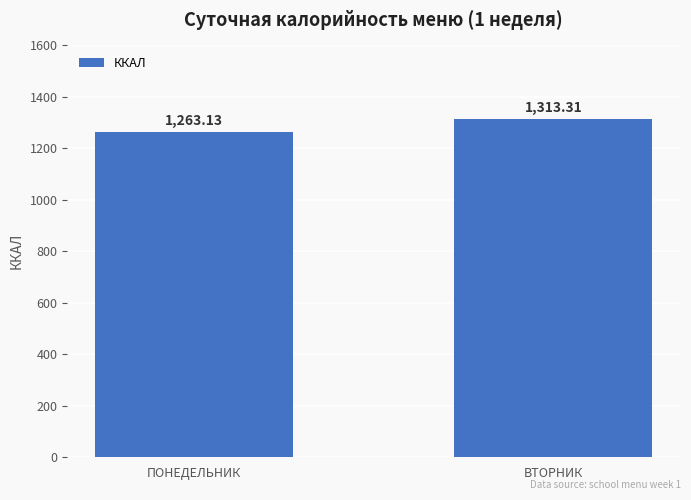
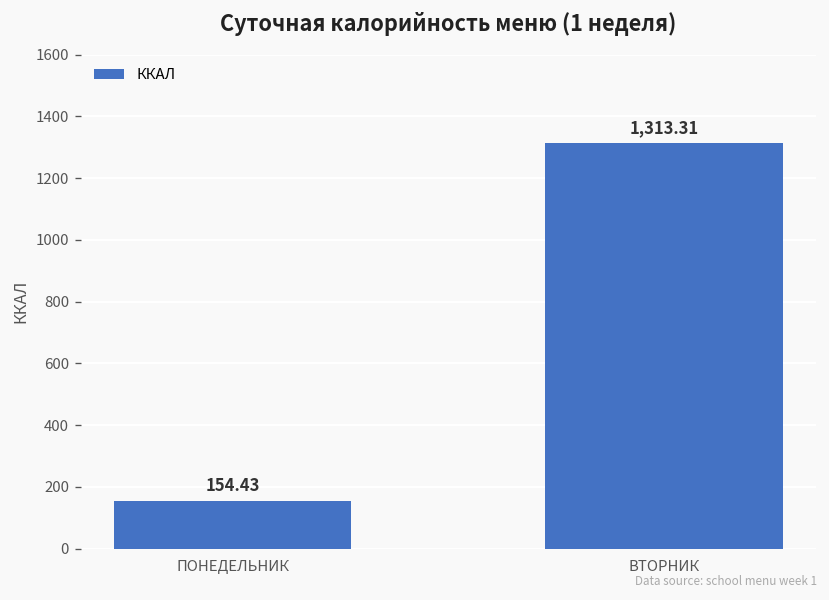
  {
-   "ПОНЕДЕЛЬНИК": "1,263.13",
+   "ПОНЕДЕЛЬНИК": "154.43",
    "ВТОРНИК": "1,313.31"
  }
